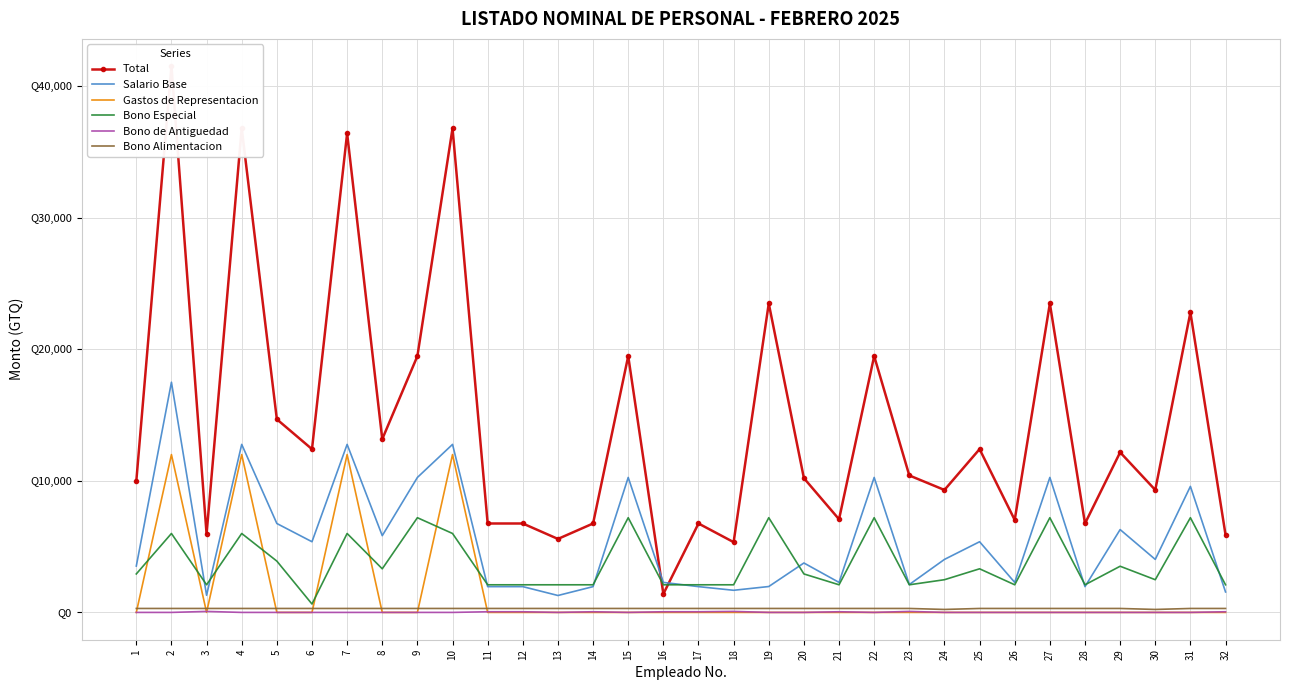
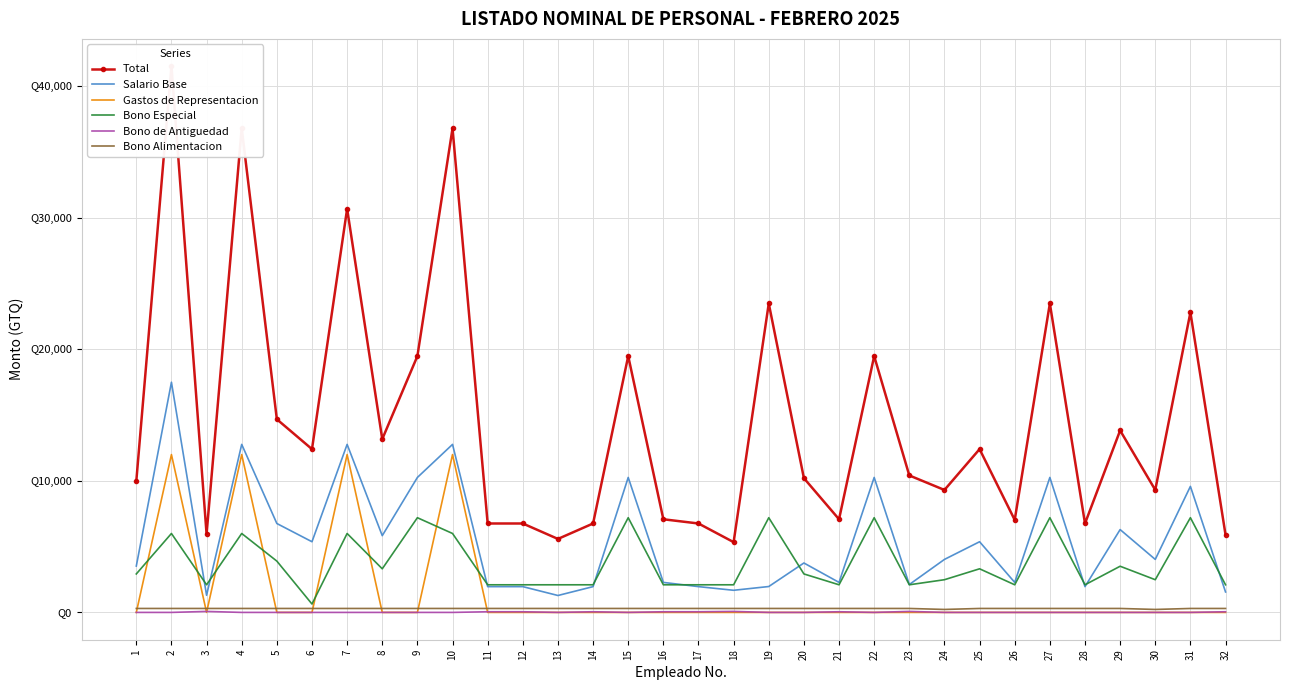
  {
    "Total": {
      "1": "Q10,000",
      "3": "Q6,000",
      "5": "Q14,700",
      "6": "Q12,400",
-     "7": "Q36,400",
+     "7": "Q30,700",
      "8": "Q13,200",
      "9": "Q19,500",
      "10": "Q36,800",
      "11": "Q6,800",
      "12": "Q6,800",
      "13": "Q5,600",
      "14": "Q6,800",
      "15": "Q19,500",
-     "16": "Q1,400",
+     "16": "Q7,100",
      "17": "Q6,800",
      "18": "Q5,300",
      "19": "Q23,500",
      "20": "Q10,200",
      "21": "Q7,100",
      "22": "Q19,500",
      "23": "Q10,400",
      "24": "Q9,300",
      "25": "Q12,400",
      "26": "Q7,000",
      "27": "Q23,500",
      "28": "Q6,800",
-     "29": "Q12,200",
+     "29": "Q13,800",
      "30": "Q9,300",
      "31": "Q22,800",
      "32": "Q5,900"
    },
    "Salario Base": {
      "1": "Q3,500",
      "2": "Q17,500",
      "3": "Q1,300",
      "4": "Q12,800",
      "5": "Q6,800",
      "6": "Q5,400",
      "7": "Q12,800",
      "8": "Q5,800",
      "9": "Q10,300",
      "10": "Q12,800",
      "13": "Q1,300",
      "15": "Q10,300",
      "18": "Q1,700",
      "19": "Q2,000",
      "20": "Q3,800",
      "22": "Q10,300",
      "24": "Q4,000",
      "25": "Q5,400",
      "27": "Q10,300",
      "29": "Q6,300",
      "30": "Q4,000",
      "31": "Q9,600",
      "32": "Q1,600"
    },
    "Gastos de Representacion": {
      "2": "Q12,000",
      "4": "Q12,000",
      "7": "Q12,000",
      "10": "Q12,000"
    },
    "Bono Especial": {
      "1": "Q2,900",
      "2": "Q6,000",
      "3": "Q2,100",
      "4": "Q6,000",
      "5": "Q3,900",
      "6": "Q600",
      "7": "Q6,000",
      "8": "Q3,300",
      "9": "Q7,200",
      "10": "Q6,000",
      "13": "Q2,100",
      "15": "Q7,200",
      "18": "Q2,100",
      "19": "Q7,200",
      "20": "Q2,900",
      "22": "Q7,200",
      "24": "Q2,500",
      "25": "Q3,300",
      "27": "Q7,200",
      "29": "Q3,500",
      "30": "Q2,500",
      "31": "Q7,200",
      "32": "Q2,100"
    },
    "Bono de Antiguedad": {
      "2": "Q0",
      "4": "Q0",
      "7": "Q0",
      "10": "Q0"
    },
    "Bono Alimentacion": {
      "1": "Q300",
      "2": "Q300",
      "3": "Q300",
      "4": "Q300",
      "5": "Q300",
      "6": "Q300",
      "7": "Q300",
      "8": "Q300",
      "9": "Q300",
      "10": "Q300",
      "11": "Q300",
      "12": "Q300",
      "13": "Q300",
      "14": "Q300",
      "15": "Q300",
      "16": "Q300",
      "17": "Q300",
      "18": "Q300",
      "19": "Q300",
      "20": "Q300",
      "21": "Q300",
      "22": "Q300",
      "23": "Q300",
      "24": "Q200",
      "25": "Q300",
      "26": "Q300",
      "27": "Q300",
      "28": "Q300",
      "29": "Q300",
      "30": "Q200",
      "31": "Q300",
      "32": "Q300"
    }
  }
